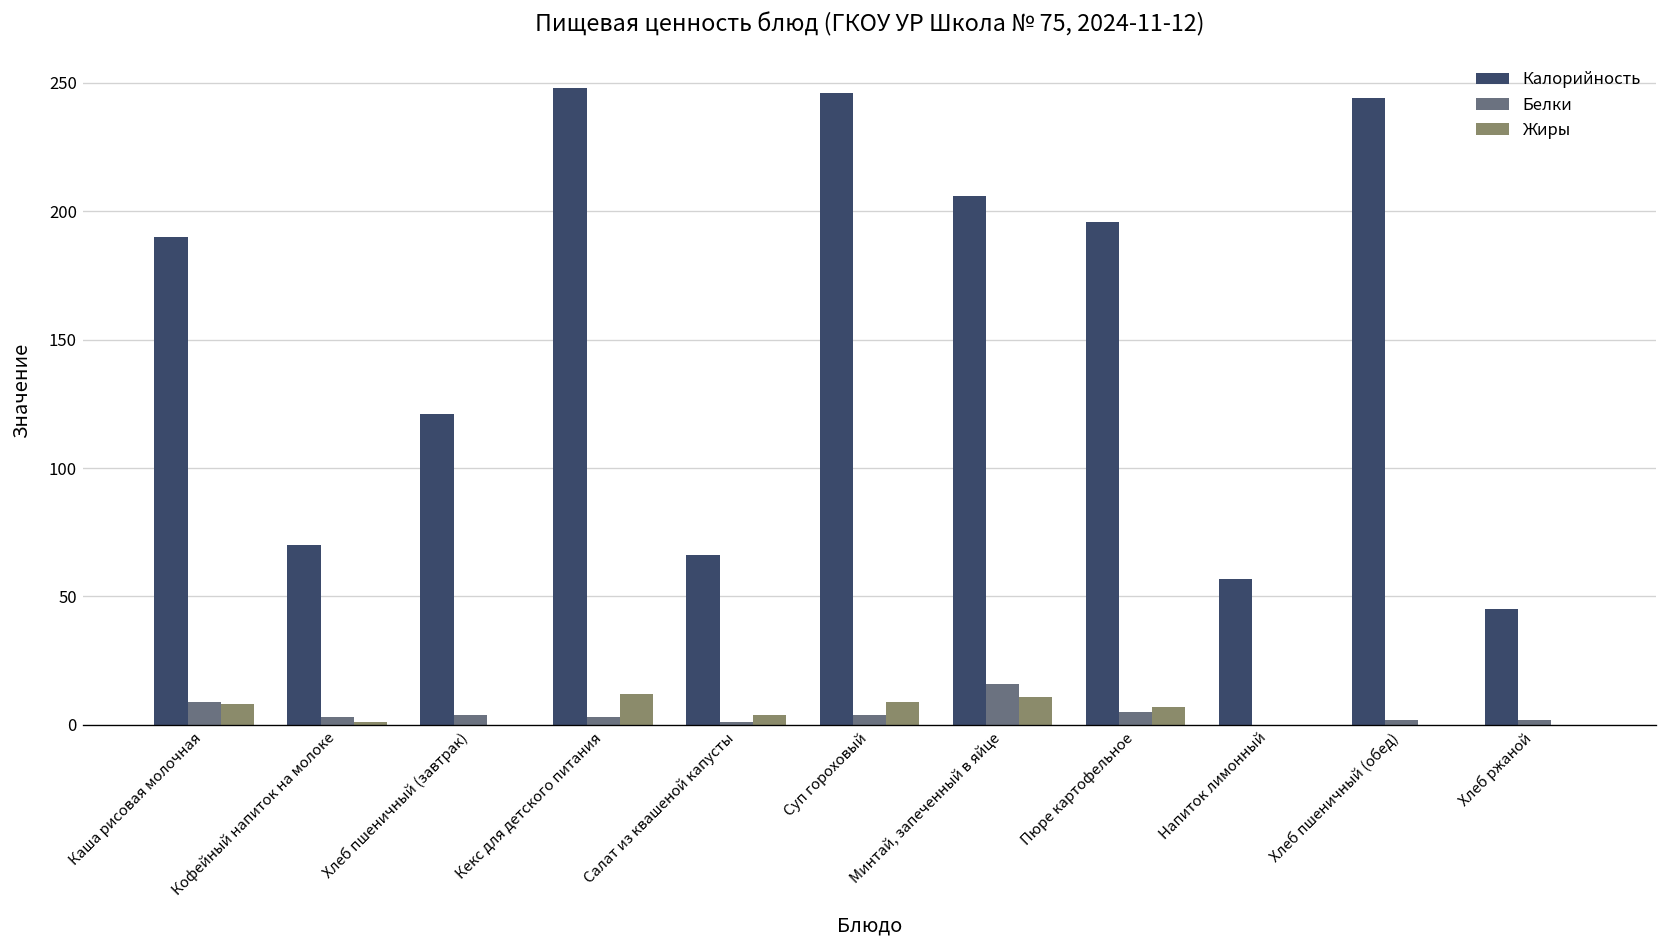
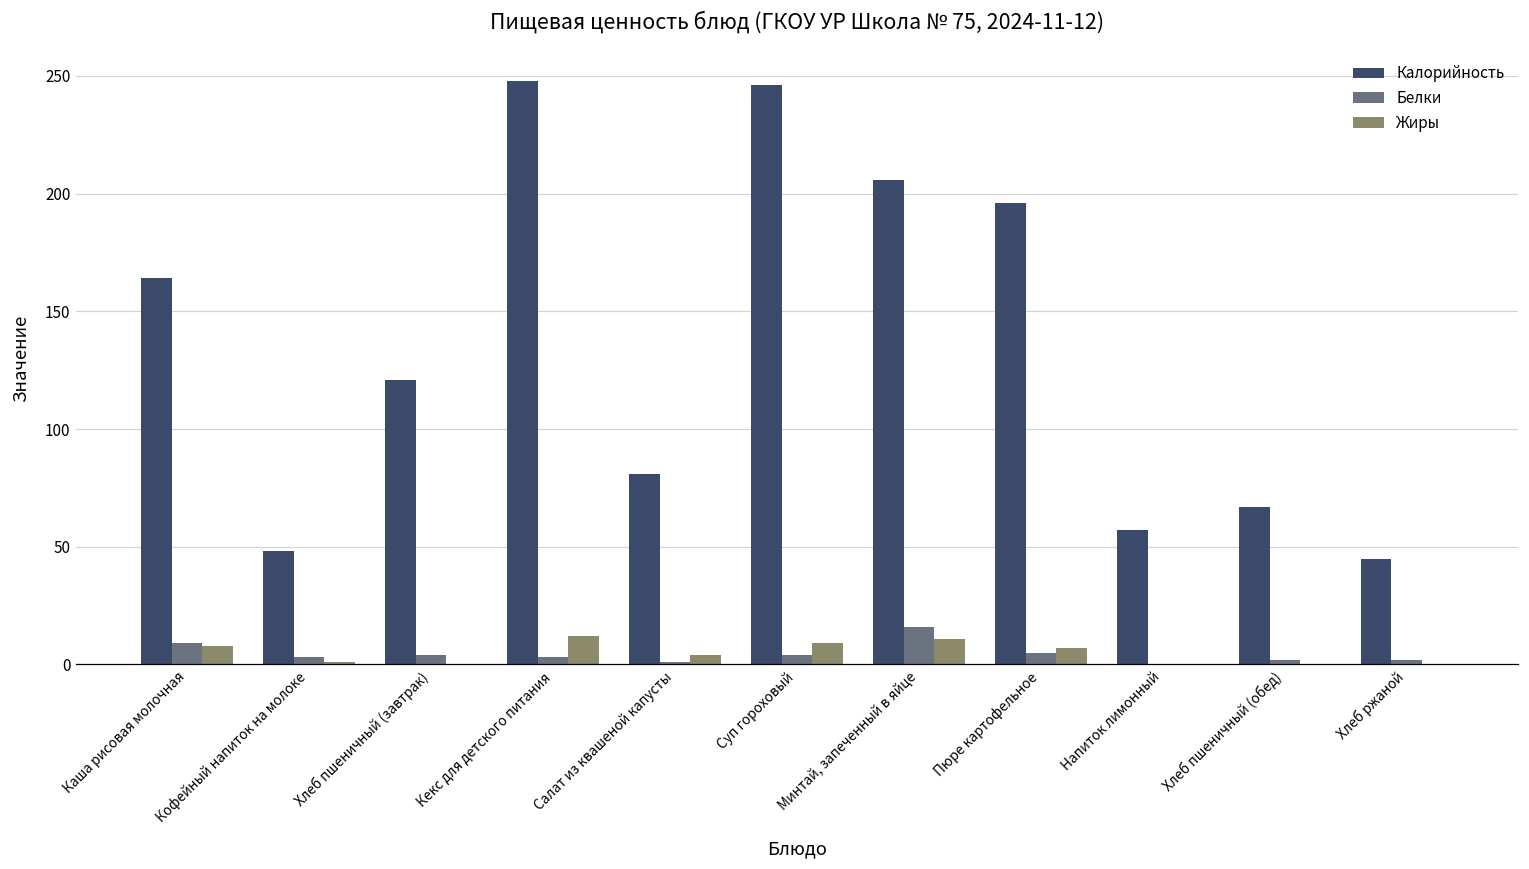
  {
    "Калорийность": {
-     "Каша рисовая молочная": 190,
-     "Кофейный напиток на молоке": 70,
+     "Каша рисовая молочная": 164,
+     "Кофейный напиток на молоке": 48,
      "Хлеб пшеничный (завтрак)": 121,
      "Кекс для детского питания": 248,
-     "Салат из квашеной капусты": 66,
+     "Салат из квашеной капусты": 81,
      "Суп гороховый": 246,
      "Минтай, запеченный в яйце": 206,
      "Пюре картофельное": 196,
      "Напиток лимонный": 57,
-     "Хлеб пшеничный (обед)": 244,
+     "Хлеб пшеничный (обед)": 67,
      "Хлеб ржаной": 45
    }
  }
